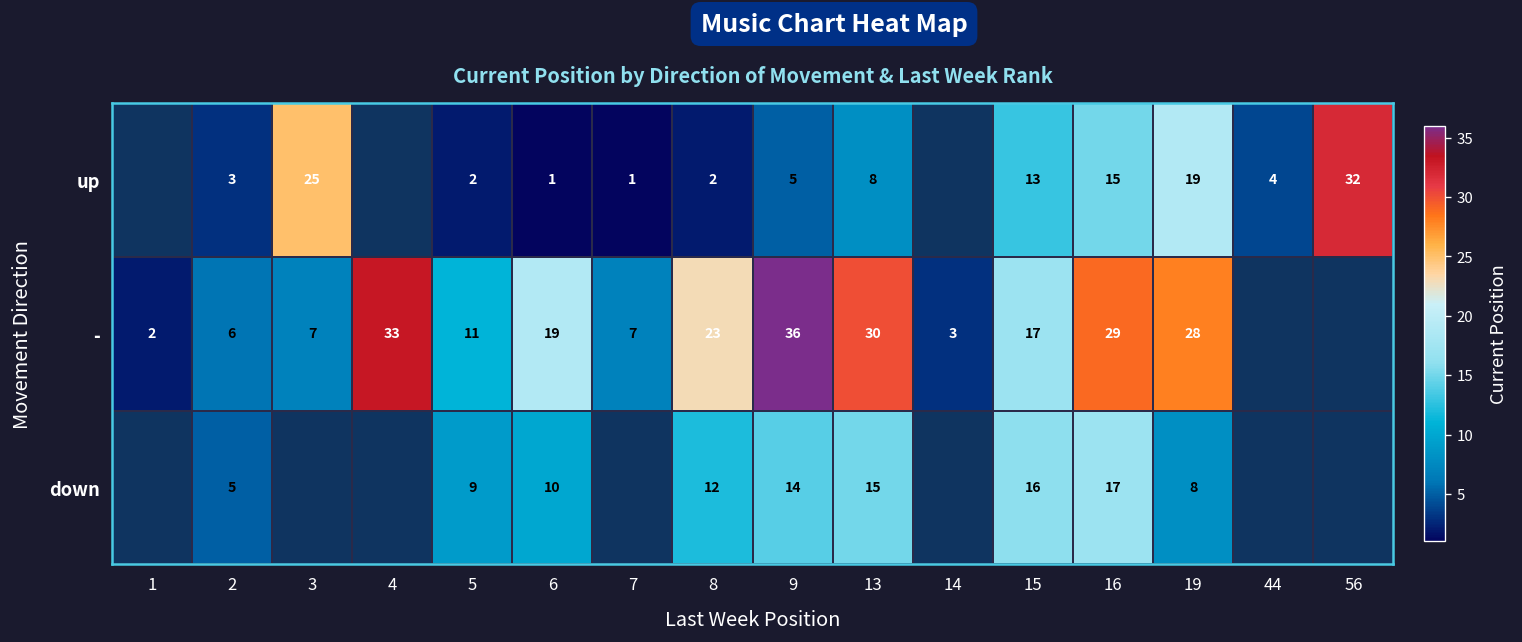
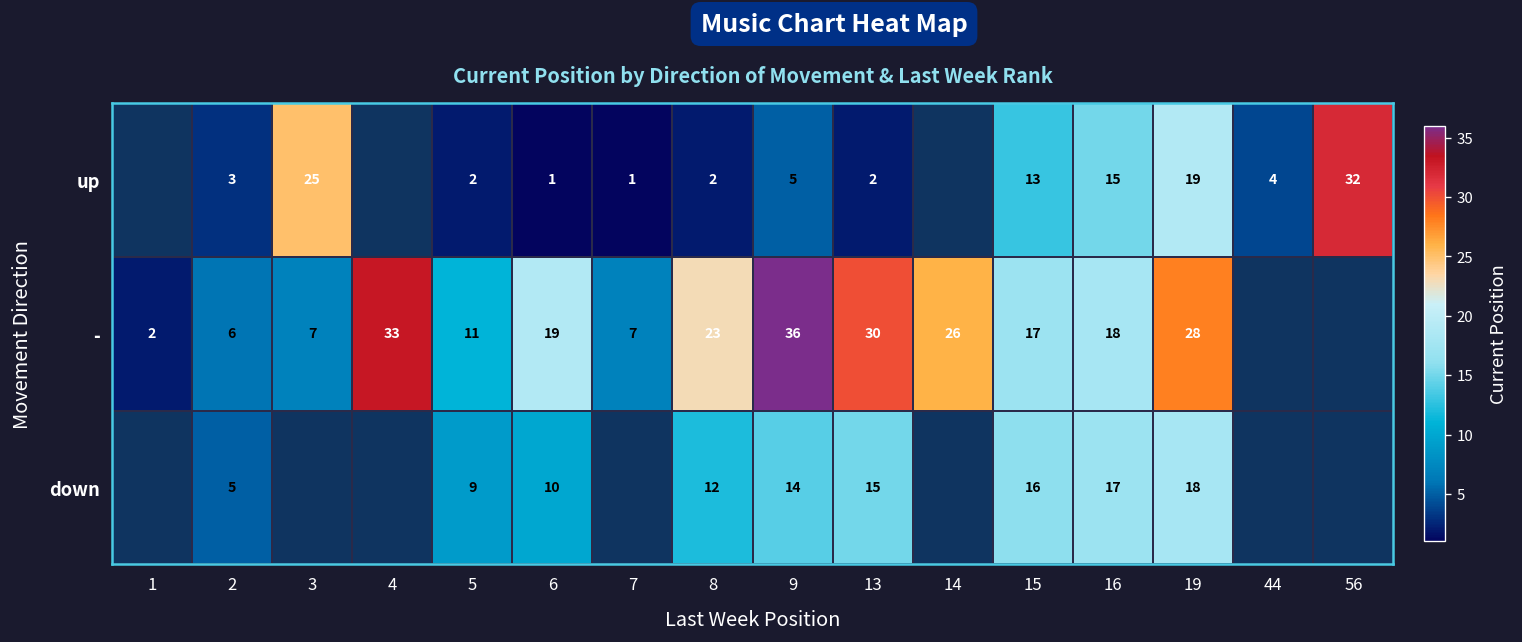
  {
    "up": {
      "2": 3,
      "3": 25,
      "5": 2,
      "6": 1,
      "7": 1,
      "8": 2,
      "9": 5,
-     "13": 8,
+     "13": 2,
      "15": 13,
      "16": 15,
      "19": 19,
      "44": 4,
      "56": 32
    },
    "-": {
      "1": 2,
      "2": 6,
      "3": 7,
      "4": 33,
      "5": 11,
      "6": 19,
      "7": 7,
      "8": 23,
      "9": 36,
      "13": 30,
-     "14": 3,
+     "14": 26,
      "15": 17,
-     "16": 29,
+     "16": 18,
      "19": 28
    },
    "down": {
      "2": 5,
      "5": 9,
      "6": 10,
      "8": 12,
      "9": 14,
      "13": 15,
      "15": 16,
      "16": 17,
-     "19": 8
+     "19": 18
    }
  }
